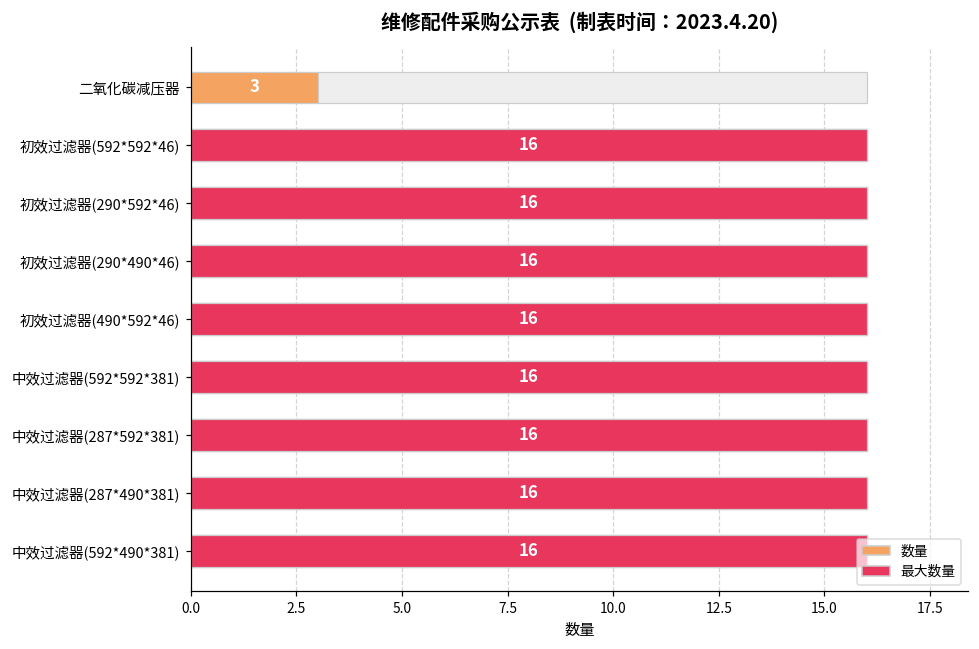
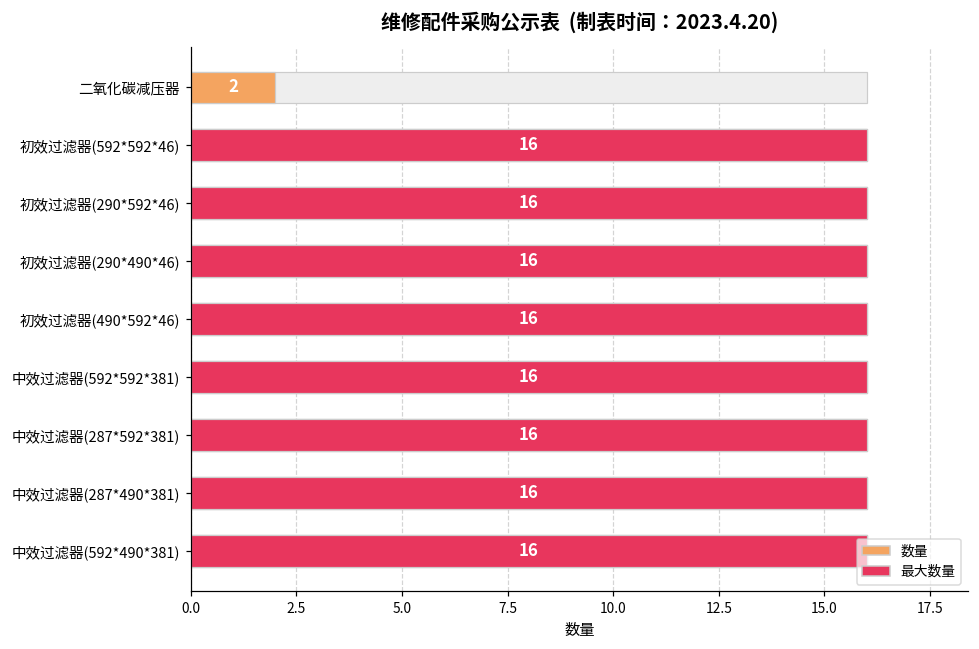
  {
    "数量": {
-     "二氧化碳减压器": 3,
+     "二氧化碳减压器": 2,
      "初效过滤器(592*592*46)": 16,
      "初效过滤器(290*592*46)": 16,
      "初效过滤器(290*490*46)": 16,
      "初效过滤器(490*592*46)": 16,
      "中效过滤器(592*592*381)": 16,
      "中效过滤器(287*592*381)": 16,
      "中效过滤器(287*490*381)": 16
    }
  }
